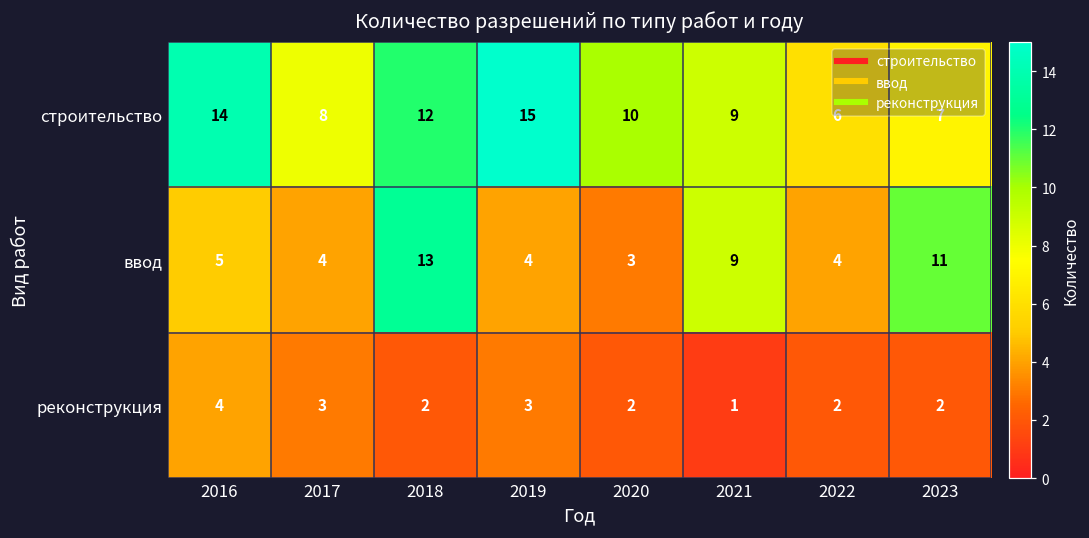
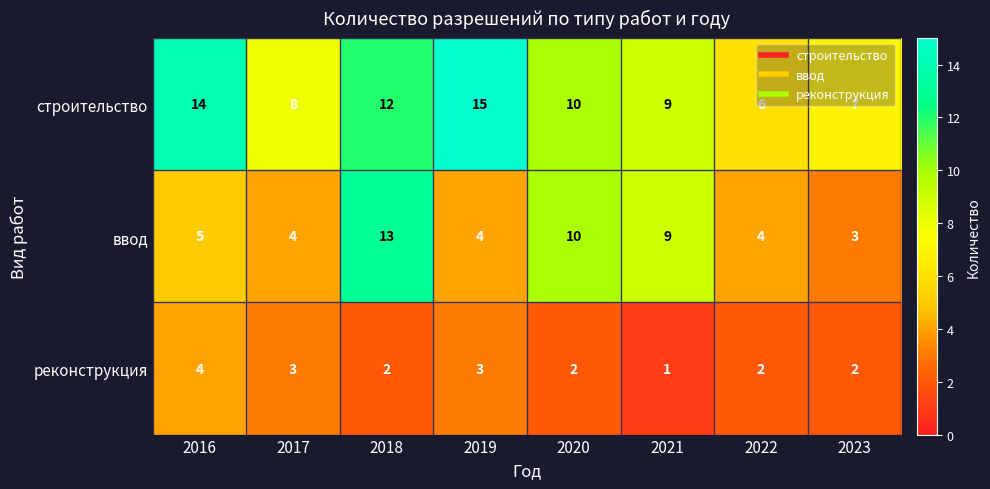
  {
    "строительство": {
      "2016": 14,
      "2017": 8,
      "2018": 12,
      "2019": 15,
      "2020": 10,
      "2021": 9
    },
    "ввод": {
      "2016": 5,
      "2017": 4,
      "2018": 13,
      "2019": 4,
-     "2020": 3,
+     "2020": 10,
      "2021": 9,
      "2022": 4,
-     "2023": 11
+     "2023": 3
    },
    "реконструкция": {
      "2016": 4,
      "2017": 3,
      "2018": 2,
      "2019": 3,
      "2020": 2,
      "2021": 1,
      "2022": 2,
      "2023": 2
    }
  }
